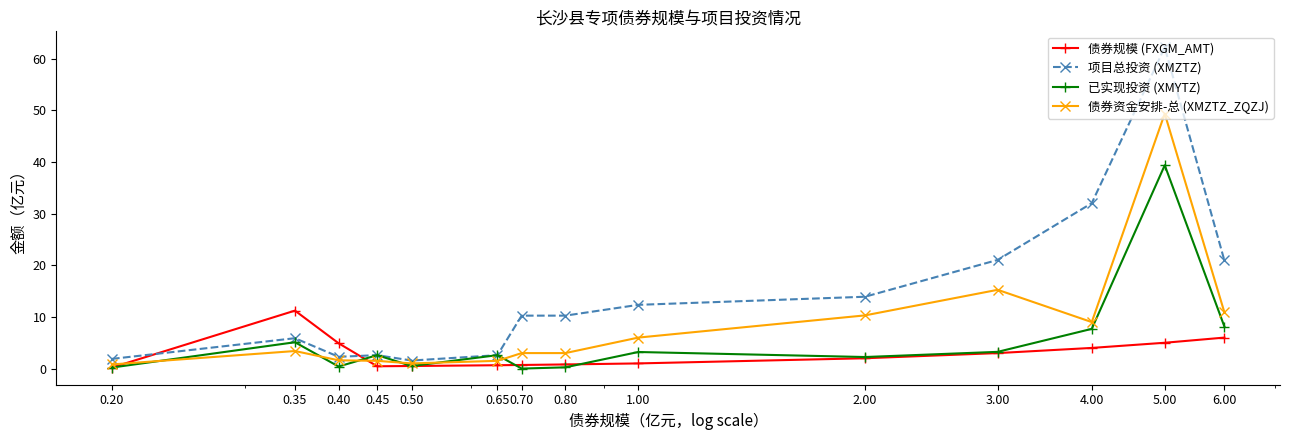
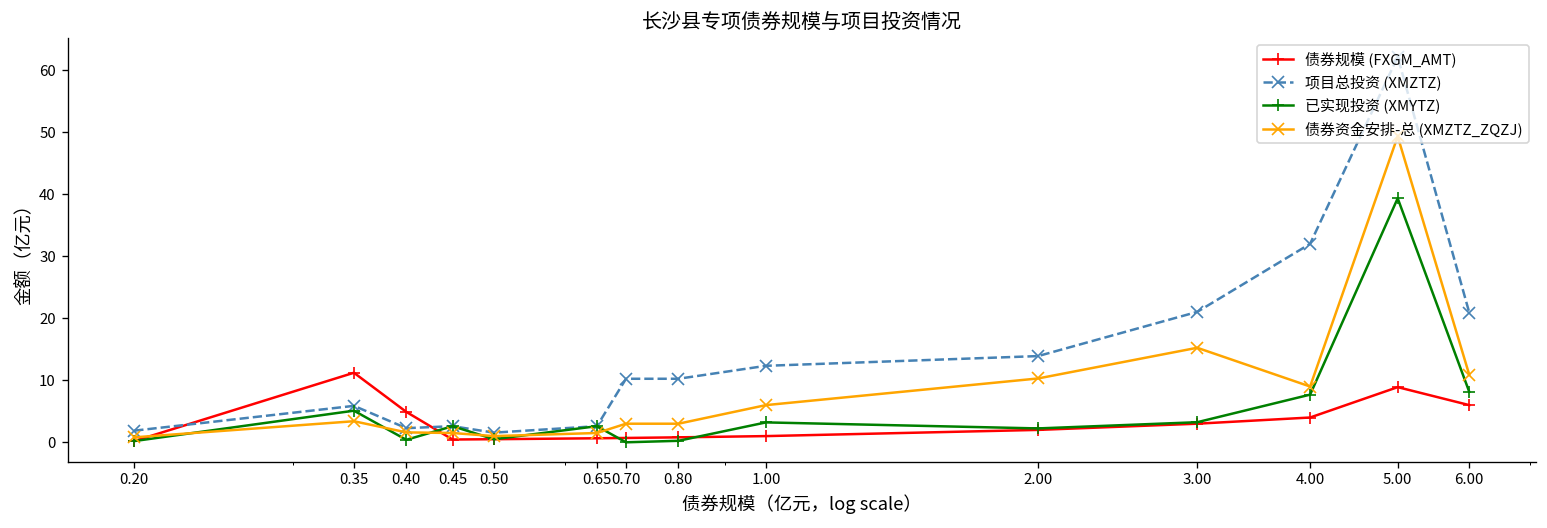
  {
    "债券规模 (FXGM_AMT)": {
      "0.35": 11,
      "0.40": 5,
      "0.45": 0,
      "0.65": 1,
      "0.70": 1,
      "0.80": 1,
      "1.00": 1,
      "4.00": 4,
-     "5.00": 5,
+     "5.00": 9,
      "6.00": 6
    },
    "项目总投资 (XMZTZ)": {
      "0.20": 2,
      "0.35": 6,
      "0.40": 2,
      "0.50": 2,
      "0.70": 10,
      "0.80": 10,
      "1.00": 12,
      "2.00": 14,
      "3.00": 21,
      "4.00": 32,
      "6.00": 21
    },
    "已实现投资 (XMYTZ)": {
      "0.35": 5,
      "0.40": 0,
      "0.70": 0,
      "0.80": 0,
      "1.00": 3,
      "4.00": 8,
      "5.00": 39,
      "6.00": 8
    },
    "债券资金安排-总 (XMZTZ_ZQZJ)": {
      "0.20": 1,
      "0.35": 3,
      "0.40": 2,
      "0.45": 2,
      "0.50": 1,
      "0.65": 2,
      "0.70": 3,
      "0.80": 3,
      "1.00": 6,
      "2.00": 10,
      "3.00": 15,
      "4.00": 9,
      "6.00": 11
    }
  }
